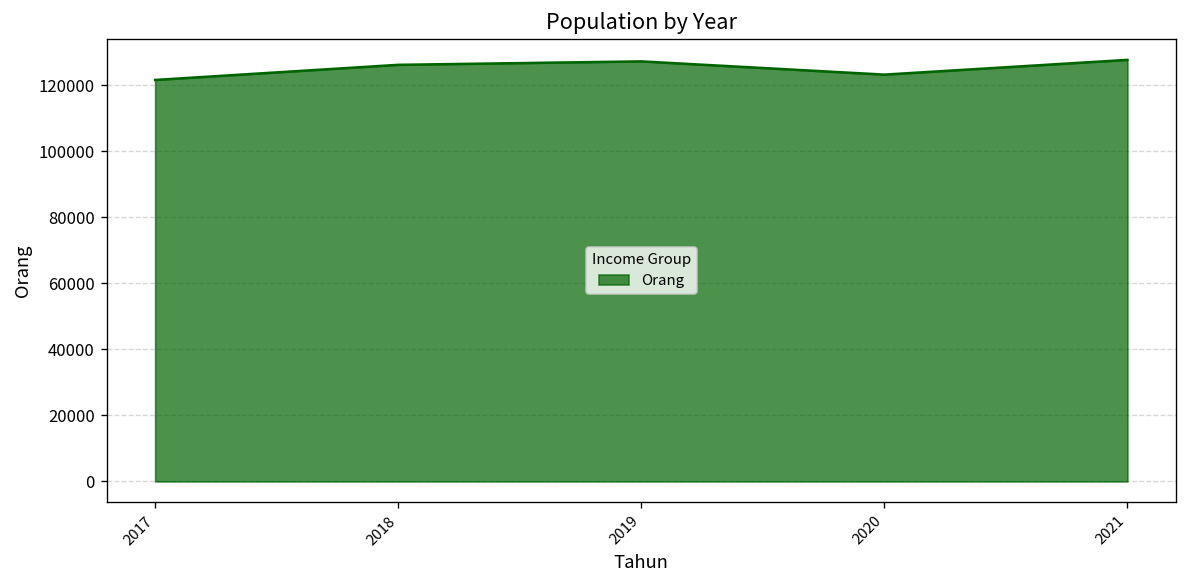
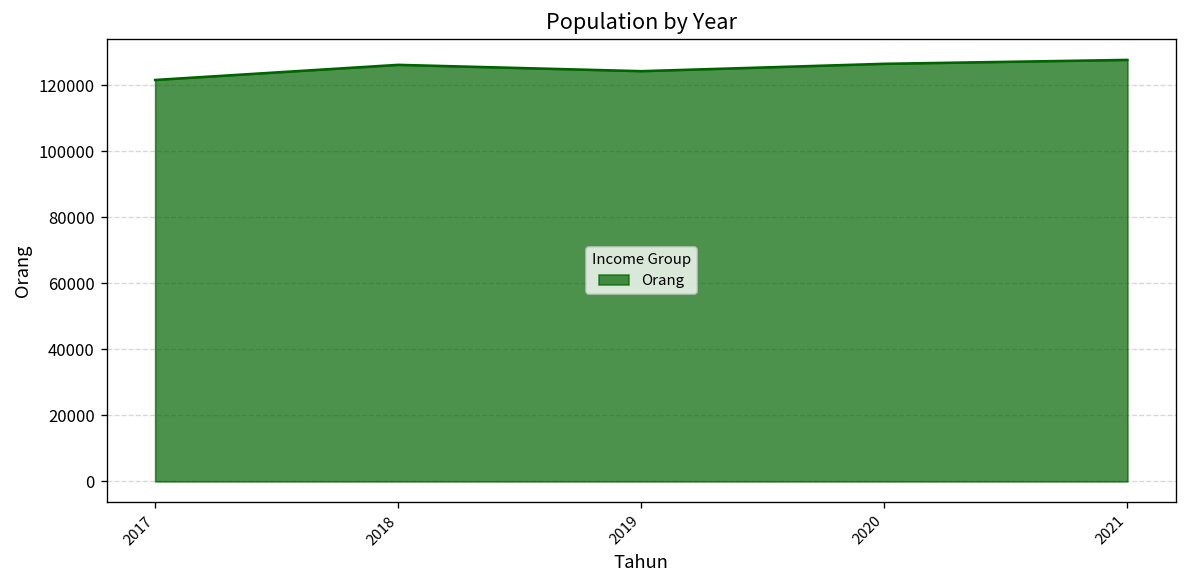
  {
    "2017": 122000,
    "2018": 126000,
-   "2019": 127000,
-   "2020": 123000,
+   "2019": 124000,
+   "2020": 126000,
    "2021": 128000
  }
